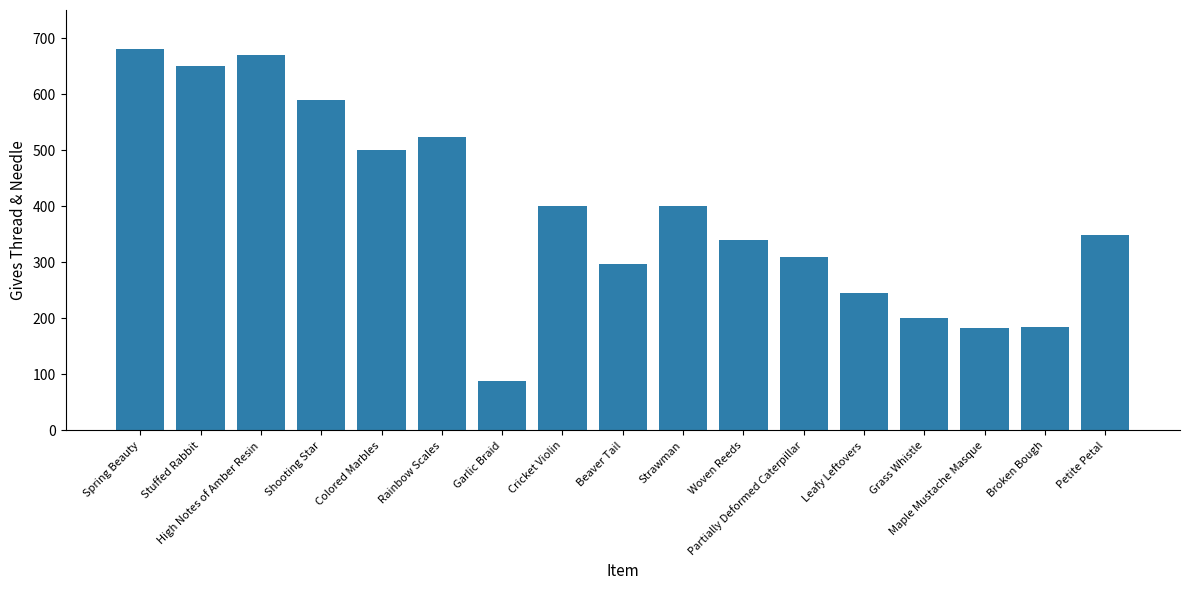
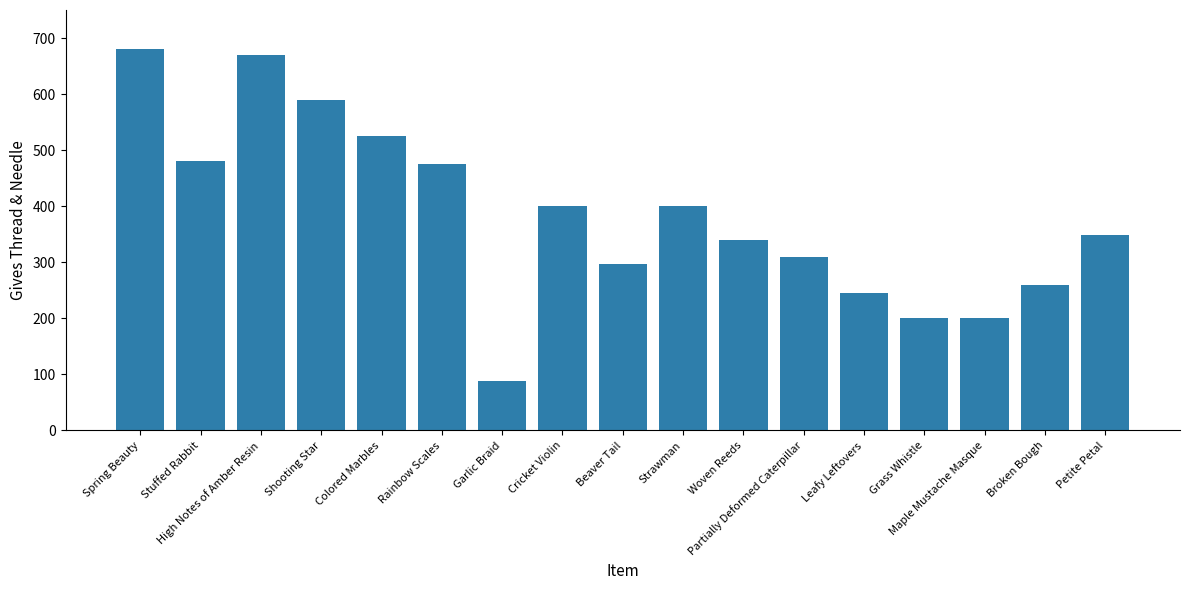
  {
    "Spring Beauty": 680,
-   "Stuffed Rabbit": 650,
+   "Stuffed Rabbit": 480,
    "High Notes of Amber Resin": 670,
    "Shooting Star": 590,
-   "Colored Marbles": 500,
-   "Rainbow Scales": 520,
+   "Colored Marbles": 530,
+   "Rainbow Scales": 480,
    "Garlic Braid": 90,
    "Cricket Violin": 400,
    "Beaver Tail": 300,
    "Strawman": 400,
    "Woven Reeds": 340,
    "Partially Deformed Caterpillar": 310,
    "Leafy Leftovers": 250,
    "Grass Whistle": 200,
-   "Maple Mustache Masque": 180,
-   "Broken Bough": 190,
+   "Maple Mustache Masque": 200,
+   "Broken Bough": 260,
    "Petite Petal": 350
  }
